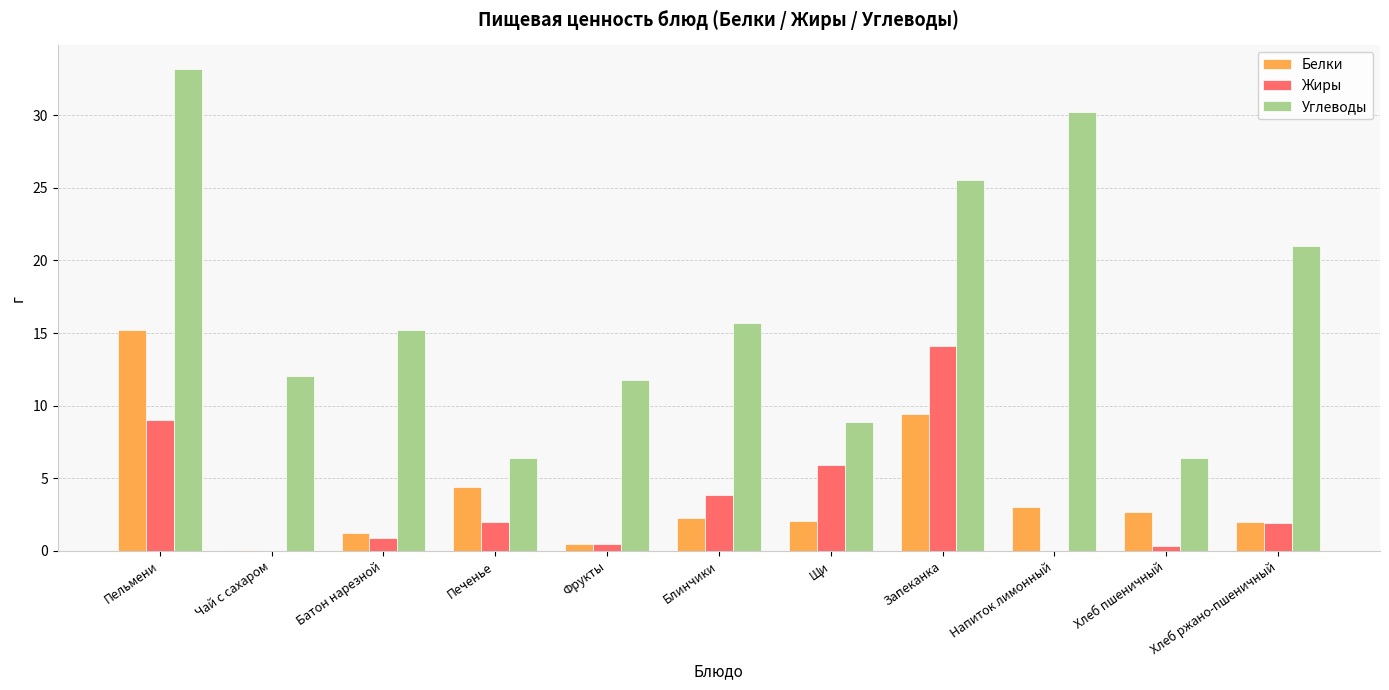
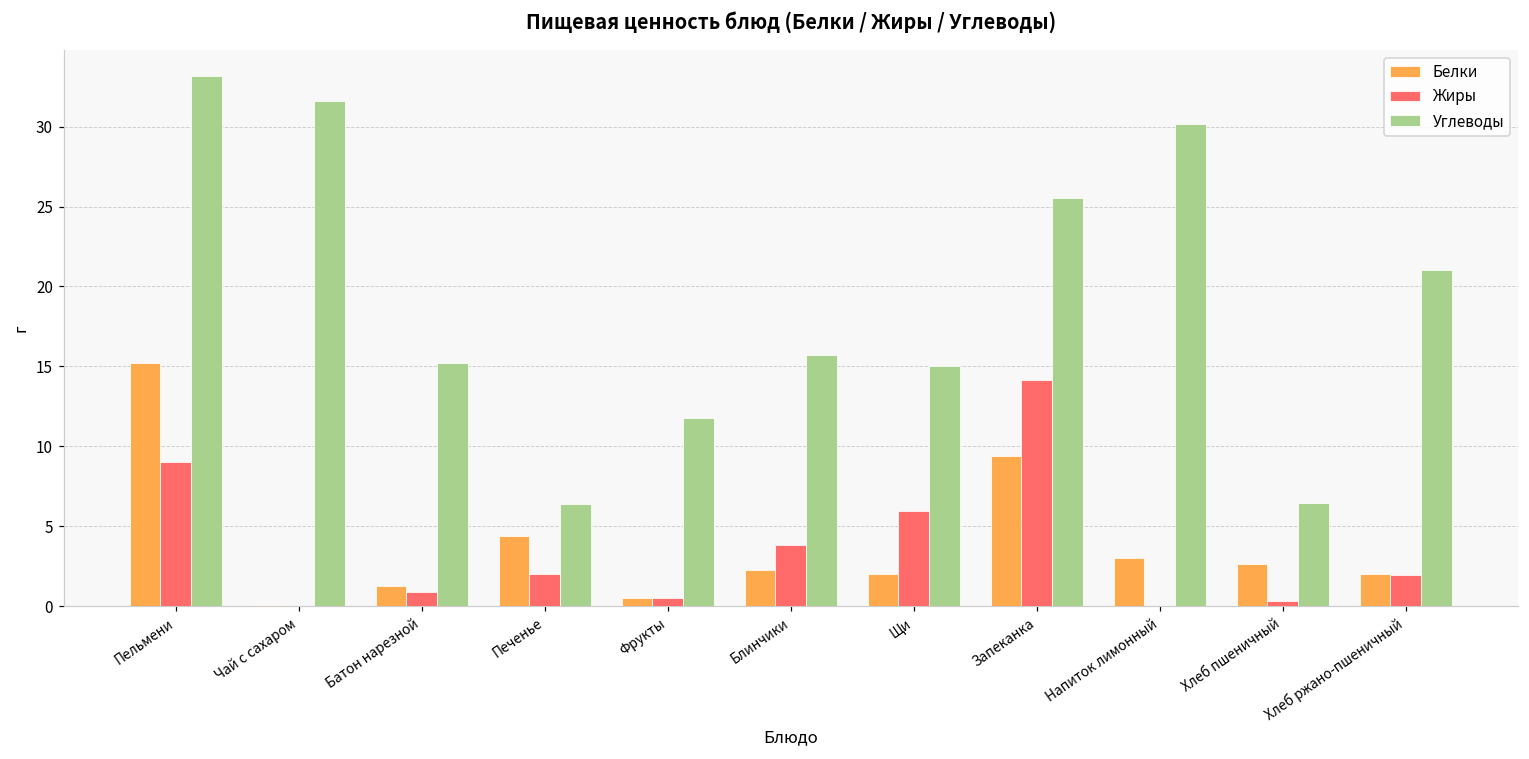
  {
    "Белки": {
      "Пельмени": 15.2,
      "Батон нарезной": 1.3,
      "Печенье": 4.4,
      "Фрукты": 0.5,
      "Блинчики": 2.3,
      "Щи": 2.0,
      "Запеканка": 9.4,
      "Напиток лимонный": 3.0,
      "Хлеб пшеничный": 2.7,
      "Хлеб ржано-пшеничный": 2.0
    },
    "Жиры": {
      "Пельмени": 9.0,
      "Батон нарезной": 0.9,
      "Печенье": 2.0,
      "Фрукты": 0.5,
      "Блинчики": 3.8,
      "Щи": 5.9,
      "Запеканка": 14.1,
      "Хлеб пшеничный": 0.3,
      "Хлеб ржано-пшеничный": 1.9
    },
    "Углеводы": {
      "Пельмени": 33.1,
-     "Чай с сахаром": 12.0,
+     "Чай с сахаром": 31.6,
      "Батон нарезной": 15.2,
      "Печенье": 6.4,
      "Фрукты": 11.8,
      "Блинчики": 15.7,
-     "Щи": 8.9,
+     "Щи": 15.0,
      "Запеканка": 25.6,
      "Напиток лимонный": 30.2,
      "Хлеб пшеничный": 6.4,
      "Хлеб ржано-пшеничный": 21.0
    }
  }
